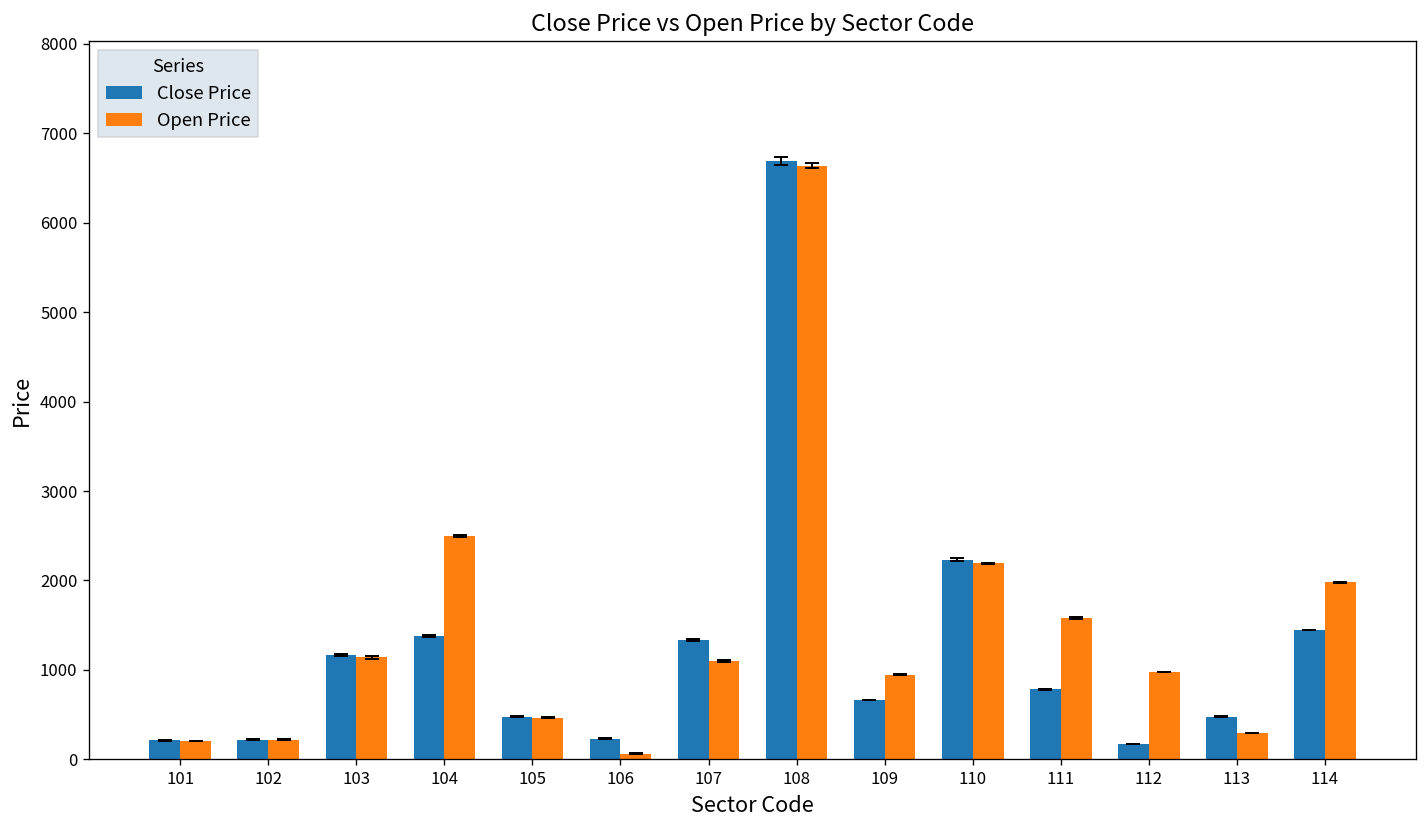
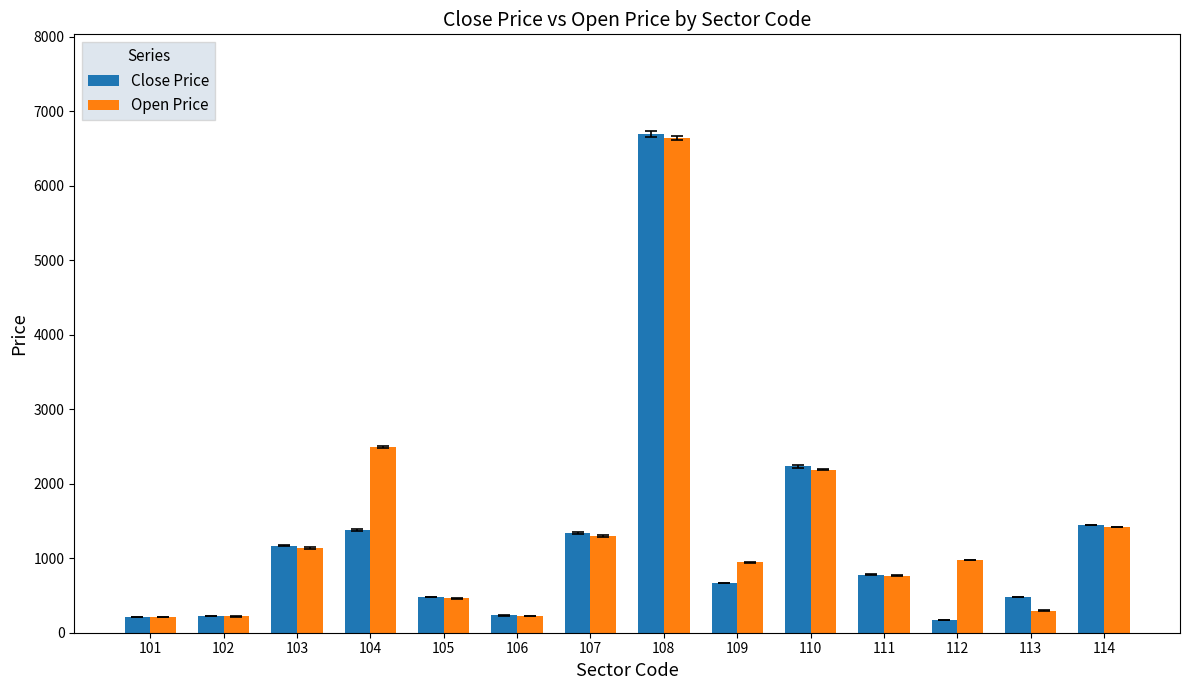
  {
    "Open Price": {
      "101": 200,
      "102": 200,
      "103": 1100,
      "104": 2500,
      "105": 500,
-     "106": 100,
-     "107": 1100,
+     "106": 200,
+     "107": 1300,
      "108": 6600,
      "109": 900,
      "110": 2200,
-     "111": 1600,
+     "111": 800,
      "112": 1000,
      "113": 300,
-     "114": 2000
+     "114": 1400
    }
  }
